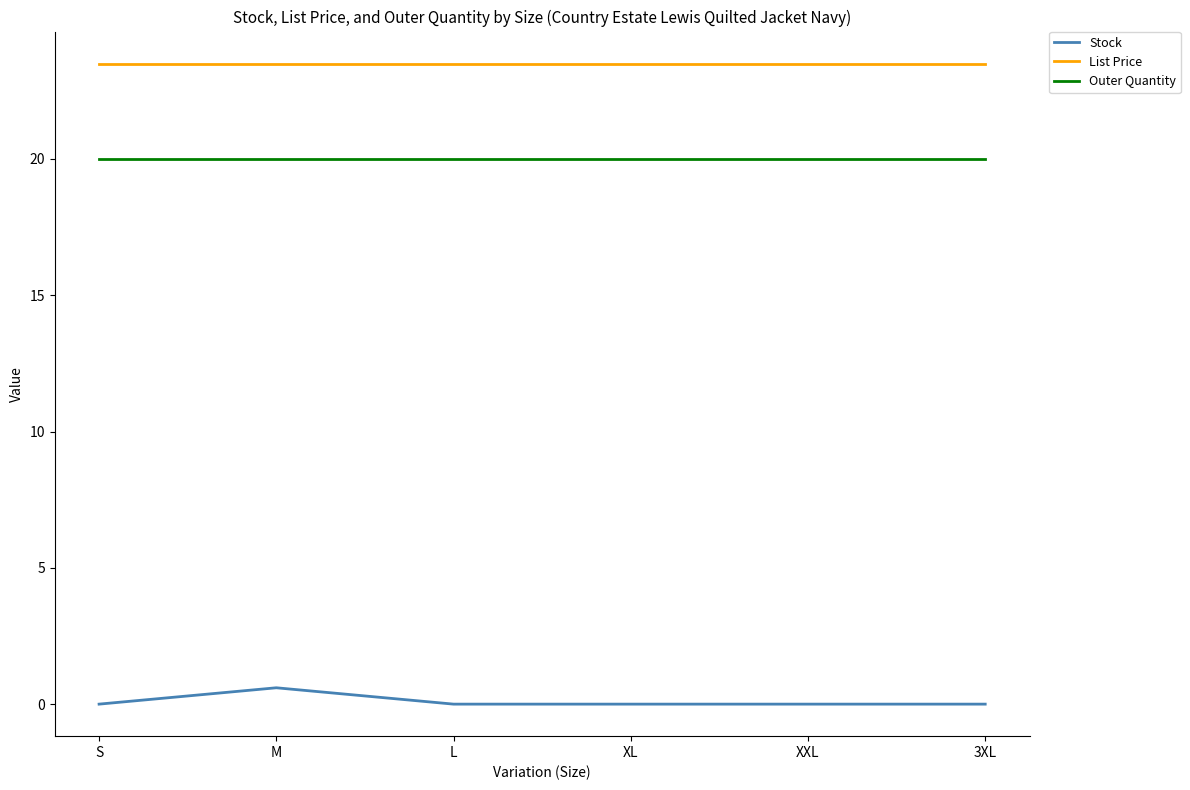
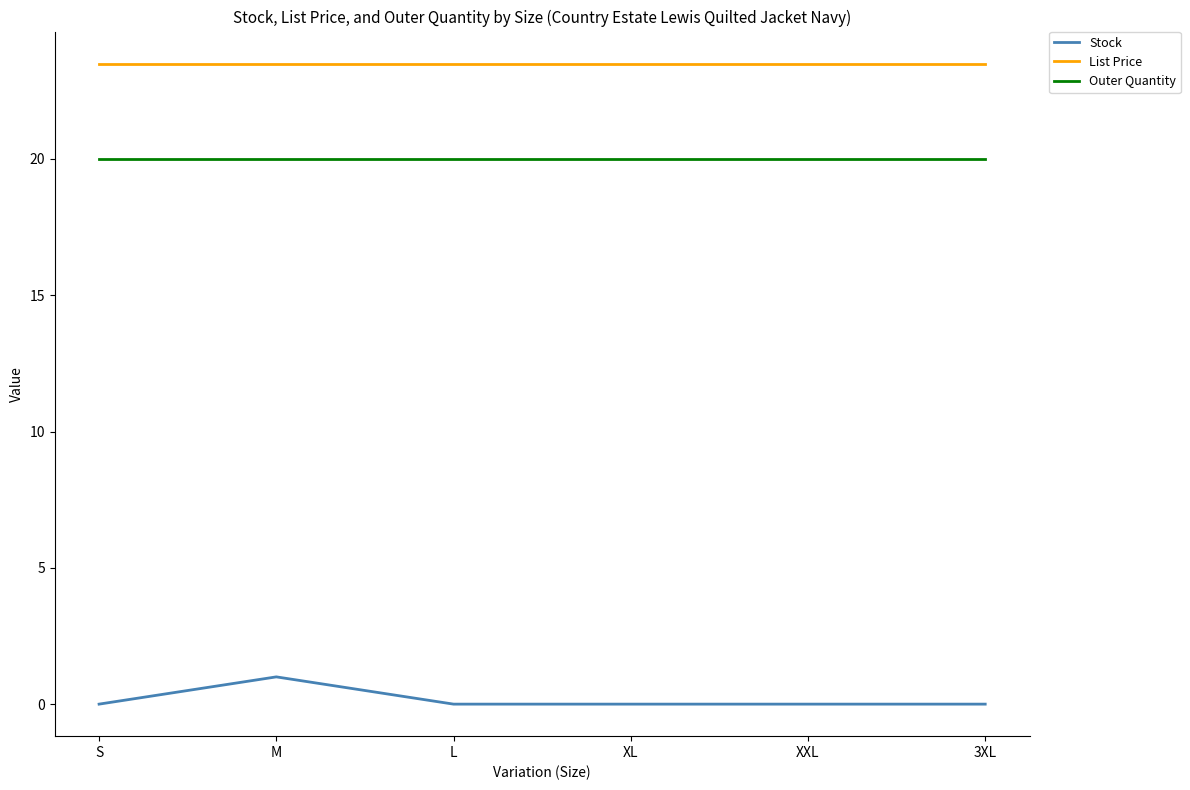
  {
    "Stock": {
      "S": 0.0,
-     "M": 0.6,
+     "M": 1.0,
      "L": 0.0,
      "XL": 0.0,
      "XXL": 0.0,
      "3XL": 0.0
    },
    "List Price": {
      "S": 23.5,
      "M": 23.5,
      "L": 23.5,
      "XL": 23.5,
      "XXL": 23.5,
      "3XL": 23.5
    },
    "Outer Quantity": {
      "S": 20.0,
      "M": 20.0,
      "L": 20.0,
      "XL": 20.0,
      "XXL": 20.0,
      "3XL": 20.0
    }
  }
